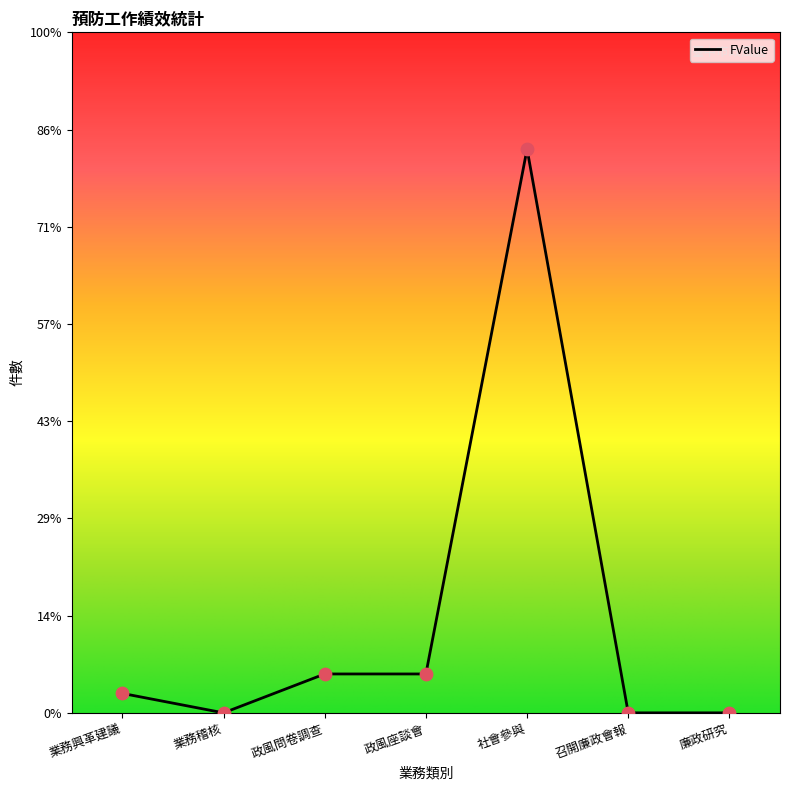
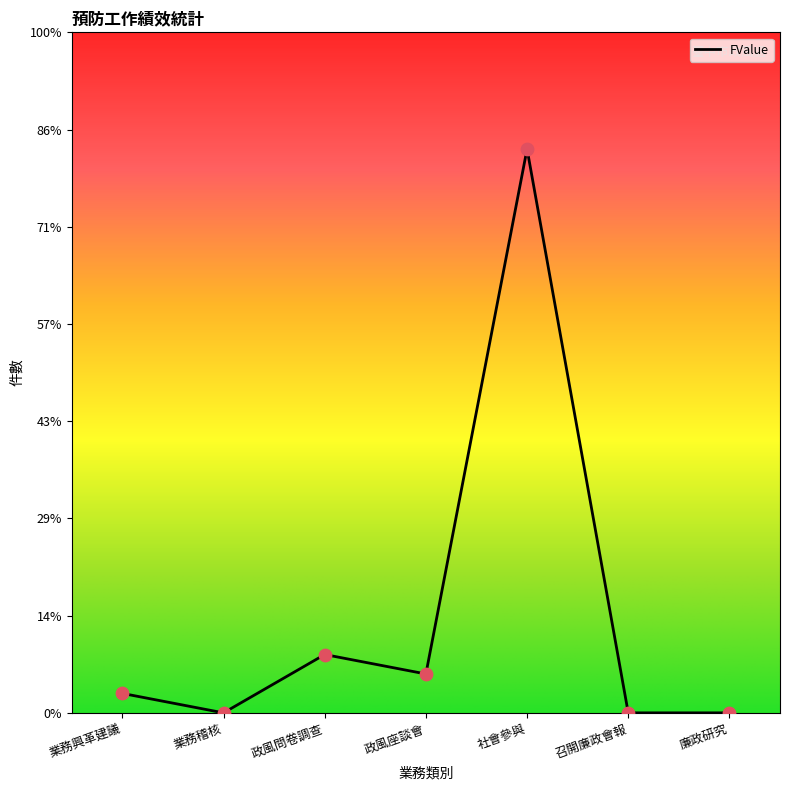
  {
    "業務興革建議": "3%",
    "業務稽核": "0%",
-   "政風問卷調查": "6%",
+   "政風問卷調查": "9%",
    "政風座談會": "6%",
    "社會參與": "83%",
    "召開廉政會報": "0%",
    "廉政研究": "0%"
  }
